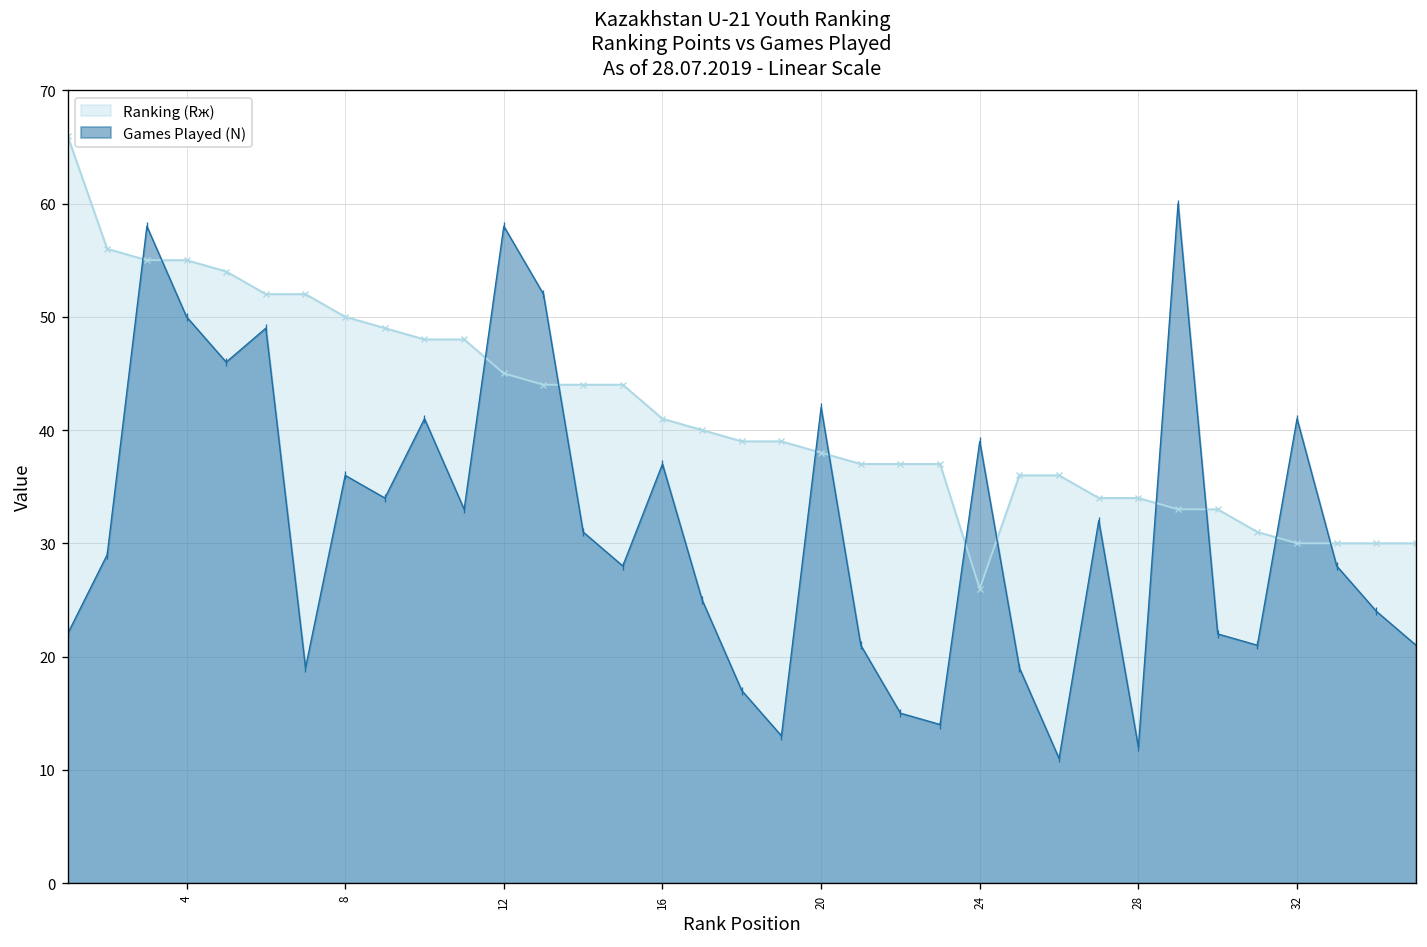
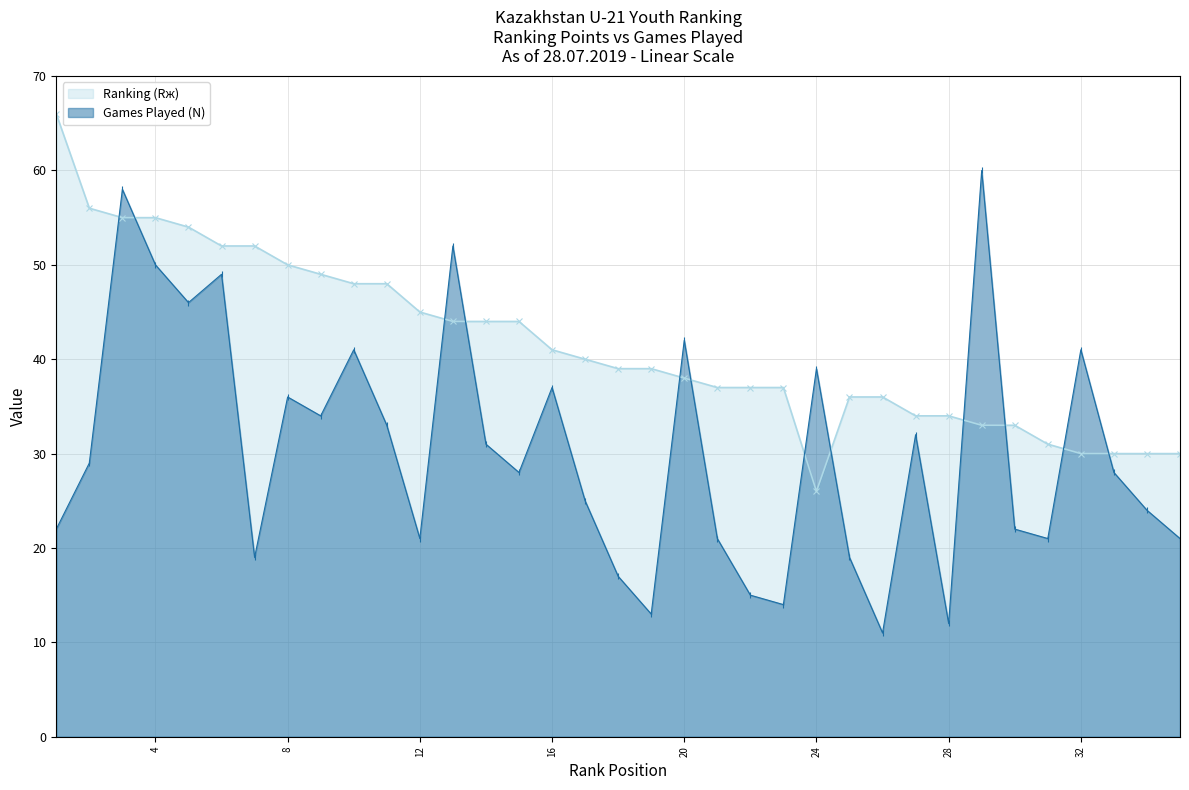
  {
    "Ranking (Rж)": {
      "4": 55,
      "8": 50,
      "12": 45,
      "16": 41,
      "20": 38,
      "24": 26,
      "28": 34,
      "32": 30
    },
    "Games Played (N)": {
      "4": 50,
      "8": 36,
-     "12": 58,
+     "12": 21,
      "16": 37,
      "20": 42,
      "24": 39,
      "28": 12,
      "32": 41
    }
  }
